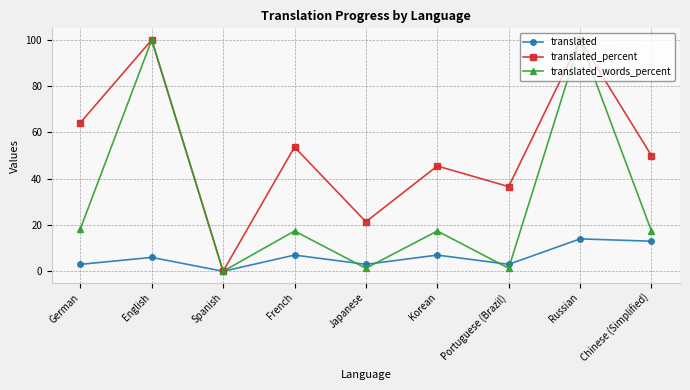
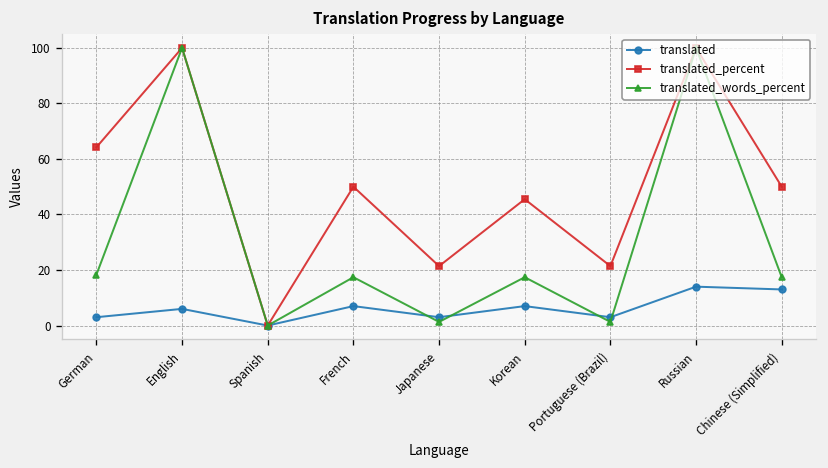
  {
    "translated": {
      "German": 3,
      "English": 6,
      "French": 7,
      "Japanese": 3,
      "Korean": 7,
      "Portuguese (Brazil)": 3,
      "Russian": 14,
      "Chinese (Simplified)": 13
    },
    "translated_percent": {
      "German": 64,
-     "French": 54,
+     "French": 50,
      "Japanese": 21,
      "Korean": 46,
-     "Portuguese (Brazil)": 37,
+     "Portuguese (Brazil)": 21,
      "Chinese (Simplified)": 50
    },
    "translated_words_percent": {
      "German": 18,
      "French": 17,
      "Japanese": 1,
      "Korean": 17,
      "Portuguese (Brazil)": 1,
      "Chinese (Simplified)": 17
    }
  }
